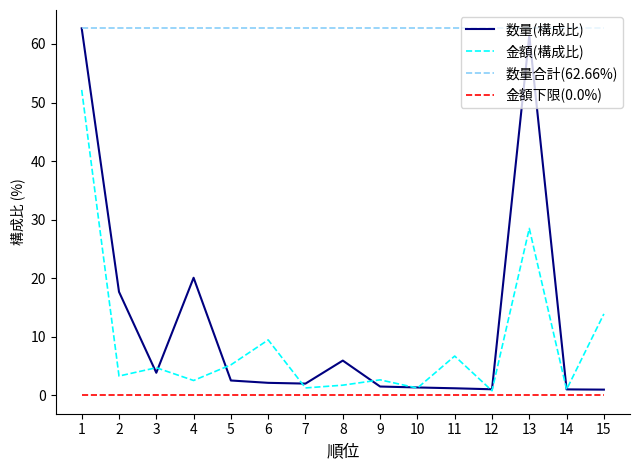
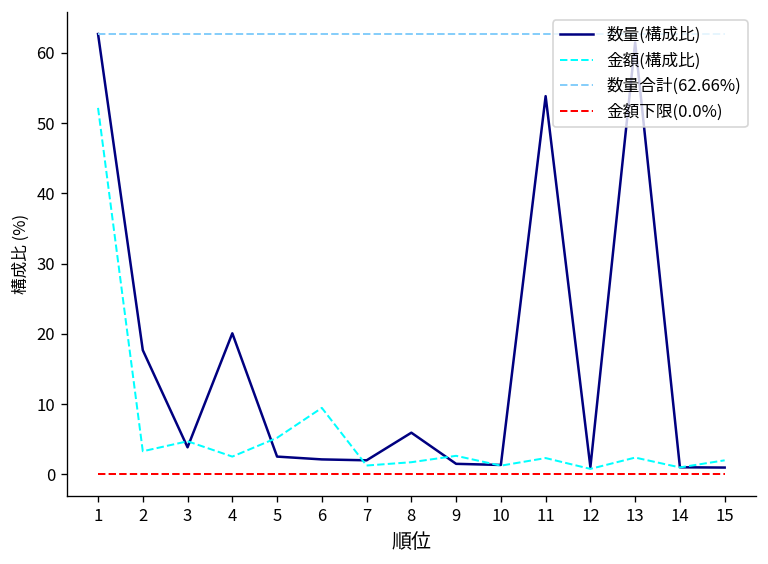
  {
    "数量(構成比)": {
      "2": 18,
      "3": 4,
      "4": 20,
      "5": 3,
      "6": 2,
      "7": 2,
      "8": 6,
      "9": 2,
-     "11": 1,
+     "11": 54,
      "15": 1
    },
    "金額(構成比)": {
      "1": 52,
      "2": 3,
      "3": 5,
      "4": 3,
      "5": 5,
      "6": 9,
      "7": 1,
      "8": 2,
      "9": 3,
-     "11": 7,
-     "13": 29,
-     "15": 14
+     "11": 2,
+     "13": 2,
+     "15": 2
    },
    "数量合計(62.66%)": {
      "2": 63,
      "3": 63,
      "4": 63,
      "5": 63,
      "6": 63,
      "7": 63,
      "8": 63,
      "9": 63,
      "10": 63,
      "11": 63
    },
    "金額下限(0.0%)": {
      "1": 0,
      "2": 0,
      "3": 0,
      "4": 0,
      "5": 0,
      "6": 0,
      "7": 0,
      "8": 0,
      "9": 0,
      "10": 0,
      "11": 0,
      "12": 0,
      "13": 0,
      "14": 0,
      "15": 0
    }
  }
